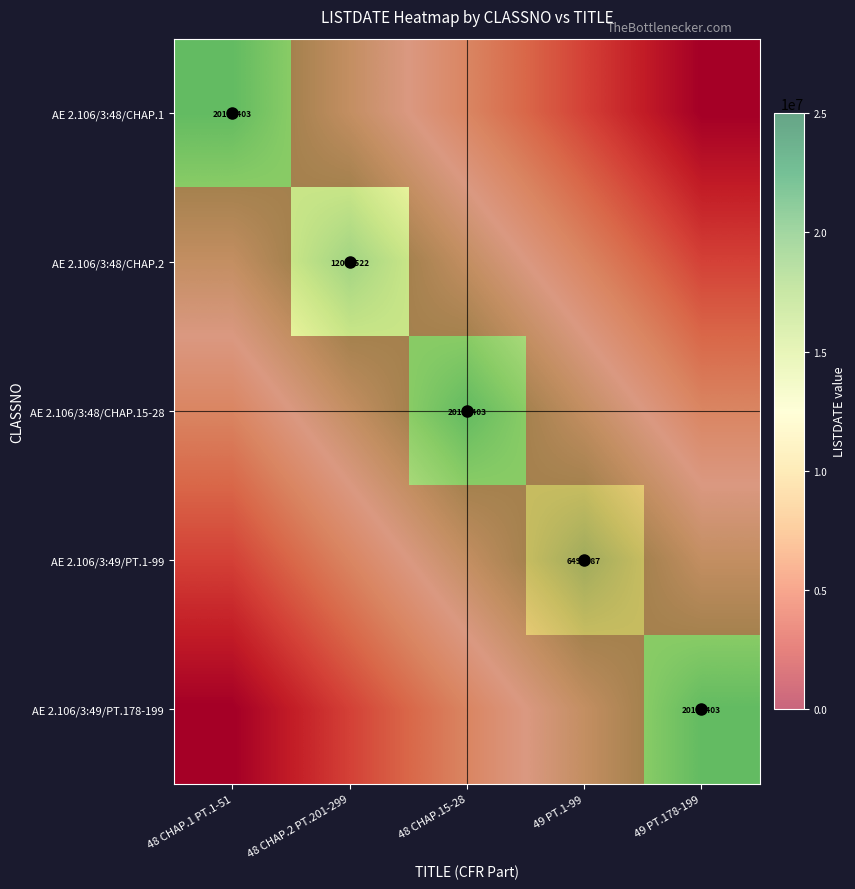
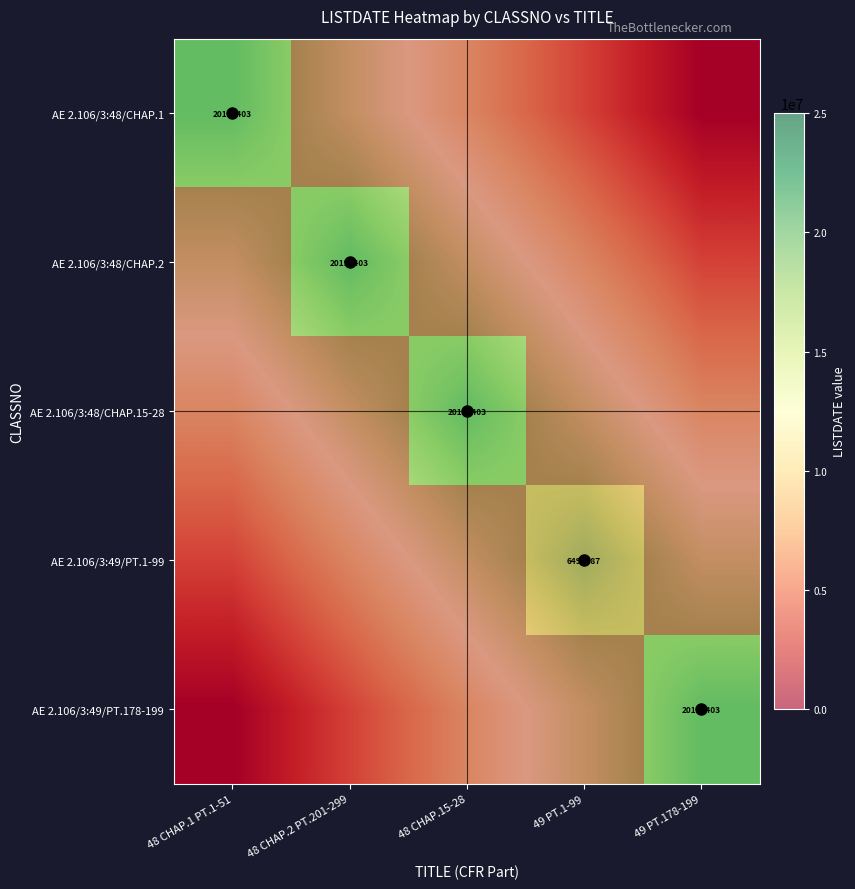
  {
    "AE 2.106/3:48/CHAP.2": {
-     "48 CHAP.2 PT.201-299": 12048522
+     "48 CHAP.2 PT.201-299": 20190403
    }
  }
